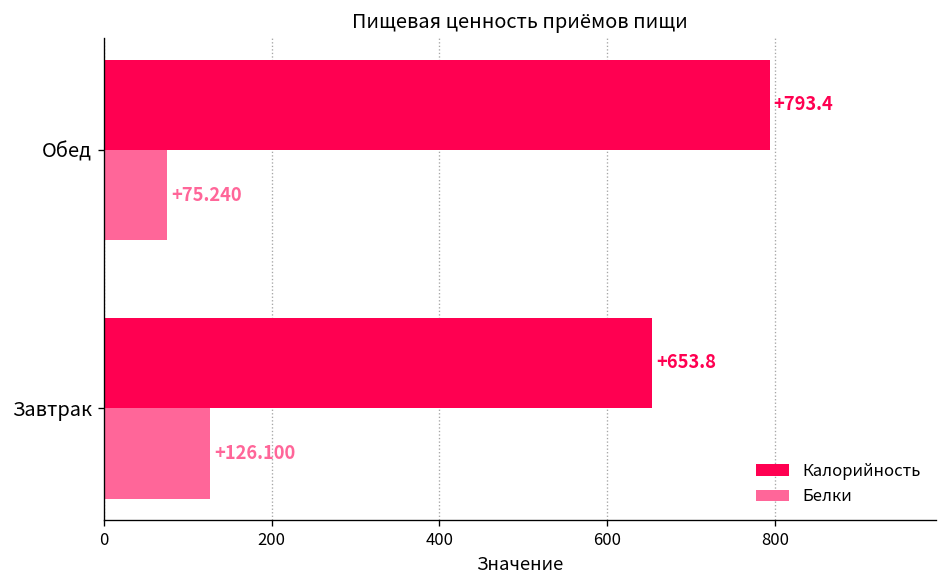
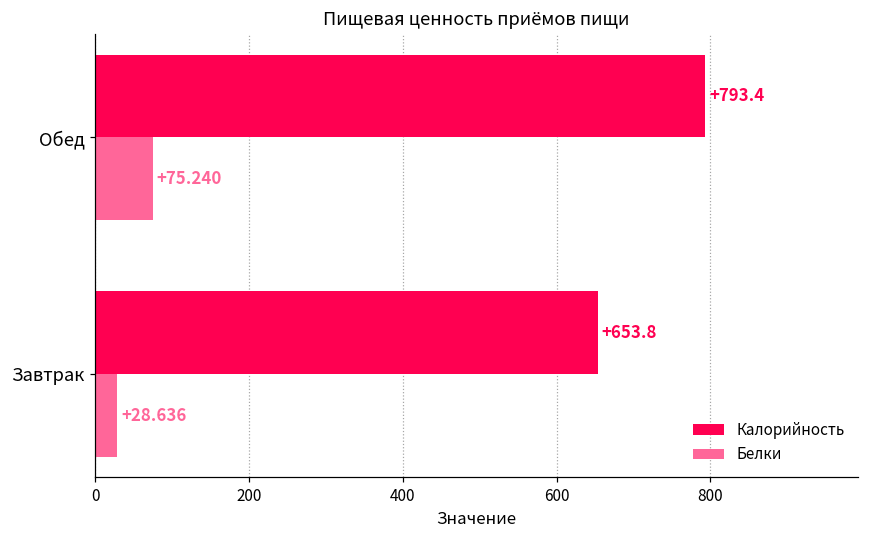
  {
    "Калорийность": {
      "Обед": "+793.4",
      "Завтрак": "+653.8"
    },
    "Белки": {
      "Обед": "+75.240",
-     "Завтрак": "+126.100"
+     "Завтрак": "+28.636"
    }
  }
